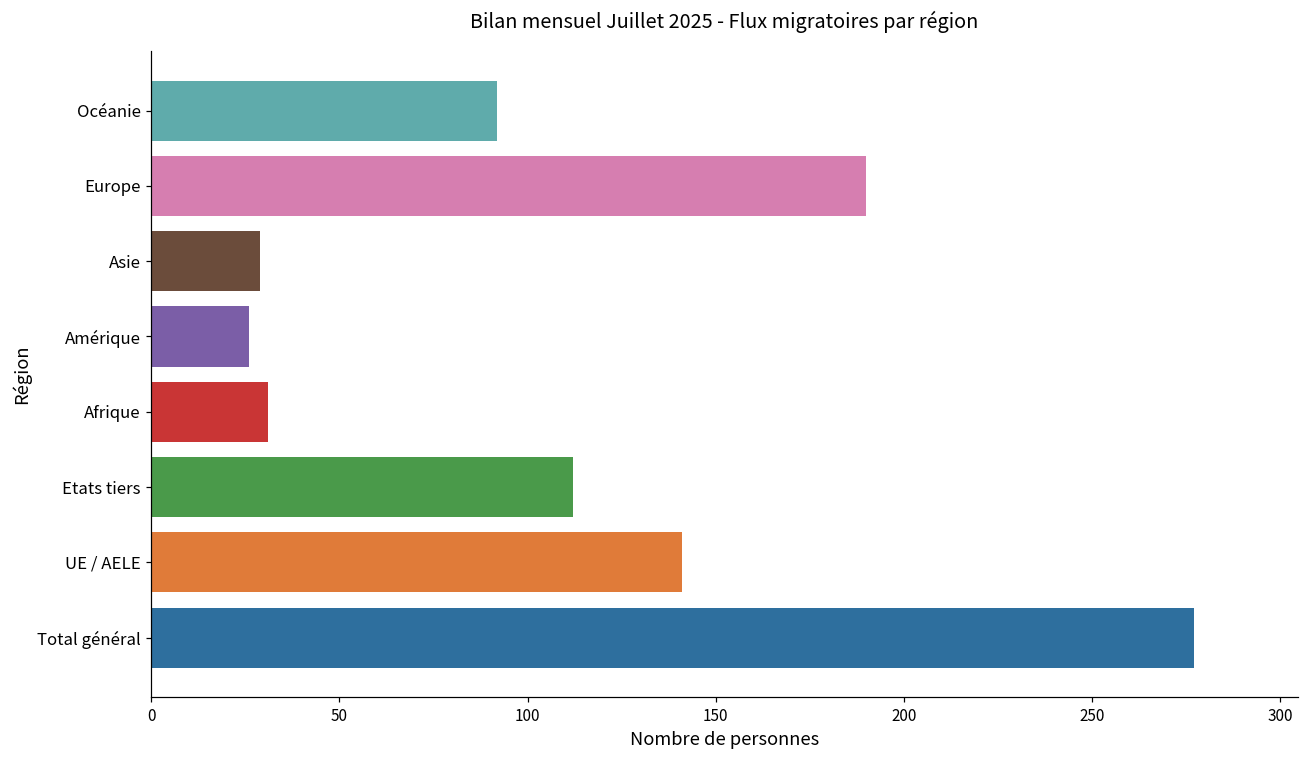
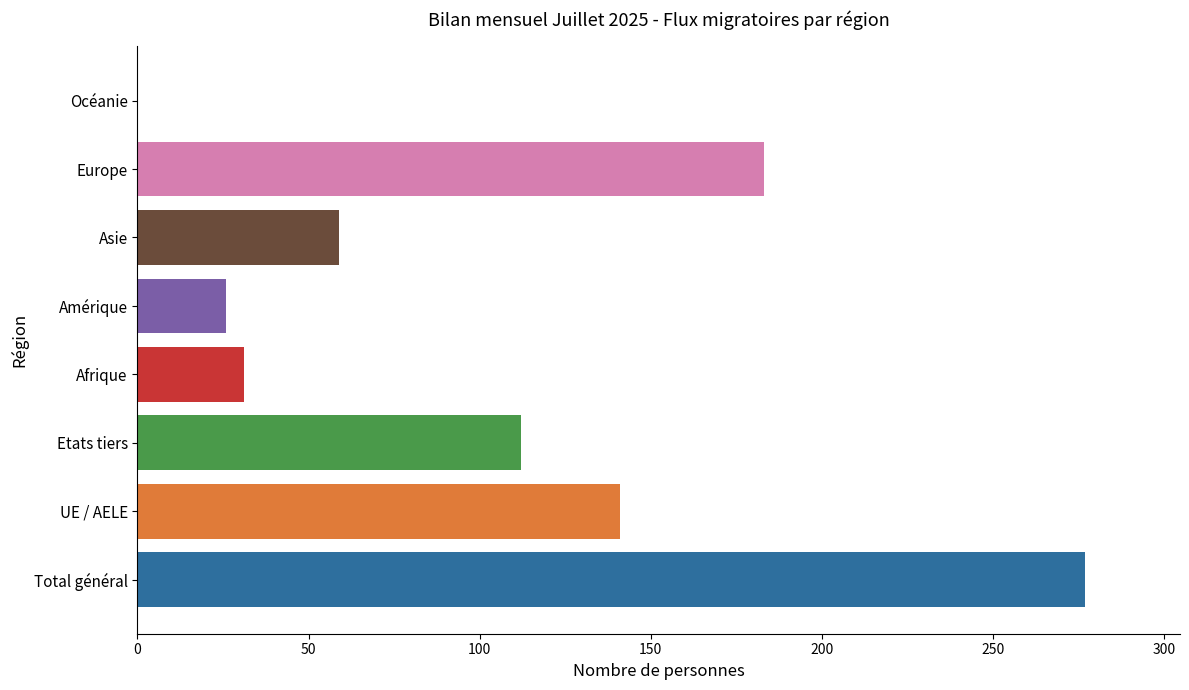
  {
-   "Océanie": 92,
-   "Europe": 190,
-   "Asie": 29,
+   "Océanie": 0,
+   "Europe": 183,
+   "Asie": 59,
    "Amérique": 26,
    "Afrique": 31,
    "Etats tiers": 112,
    "UE / AELE": 141,
    "Total général": 277
  }
